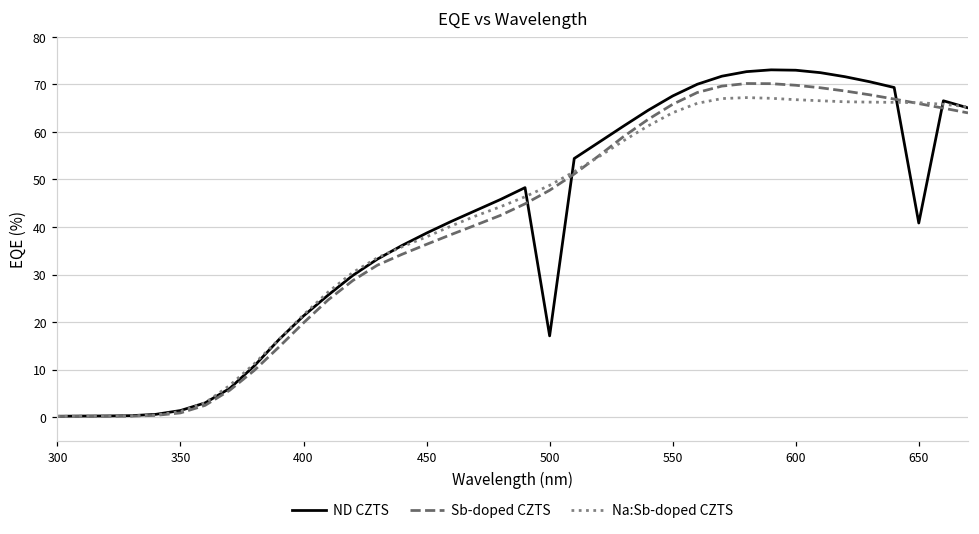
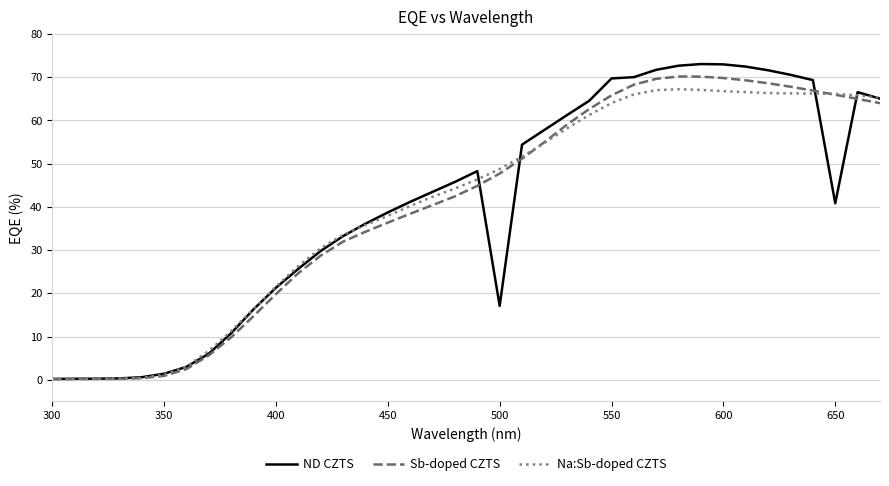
  {
    "ND CZTS": {
      "450": 39,
      "500": 17,
-     "550": 68,
+     "550": 70,
      "600": 73,
      "650": 41
    }
  }
